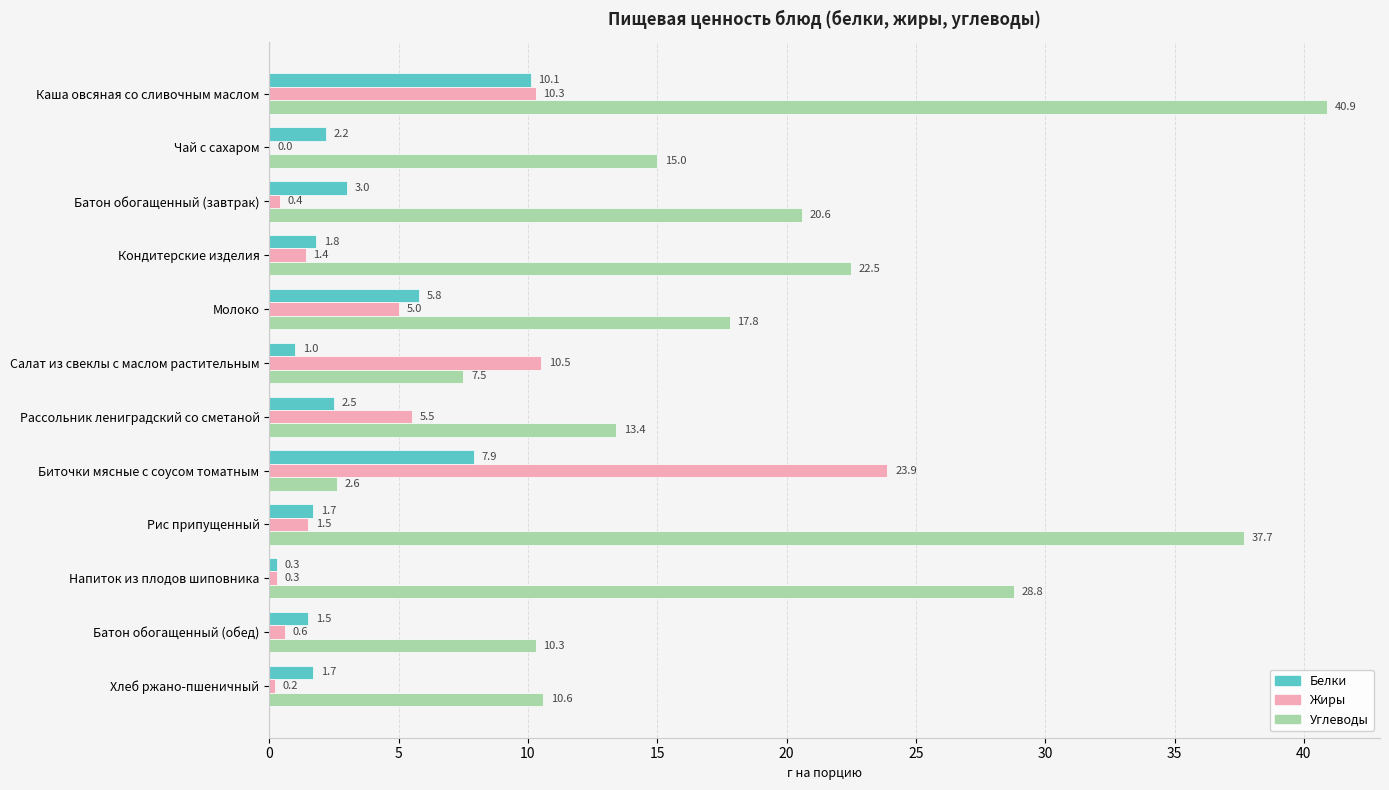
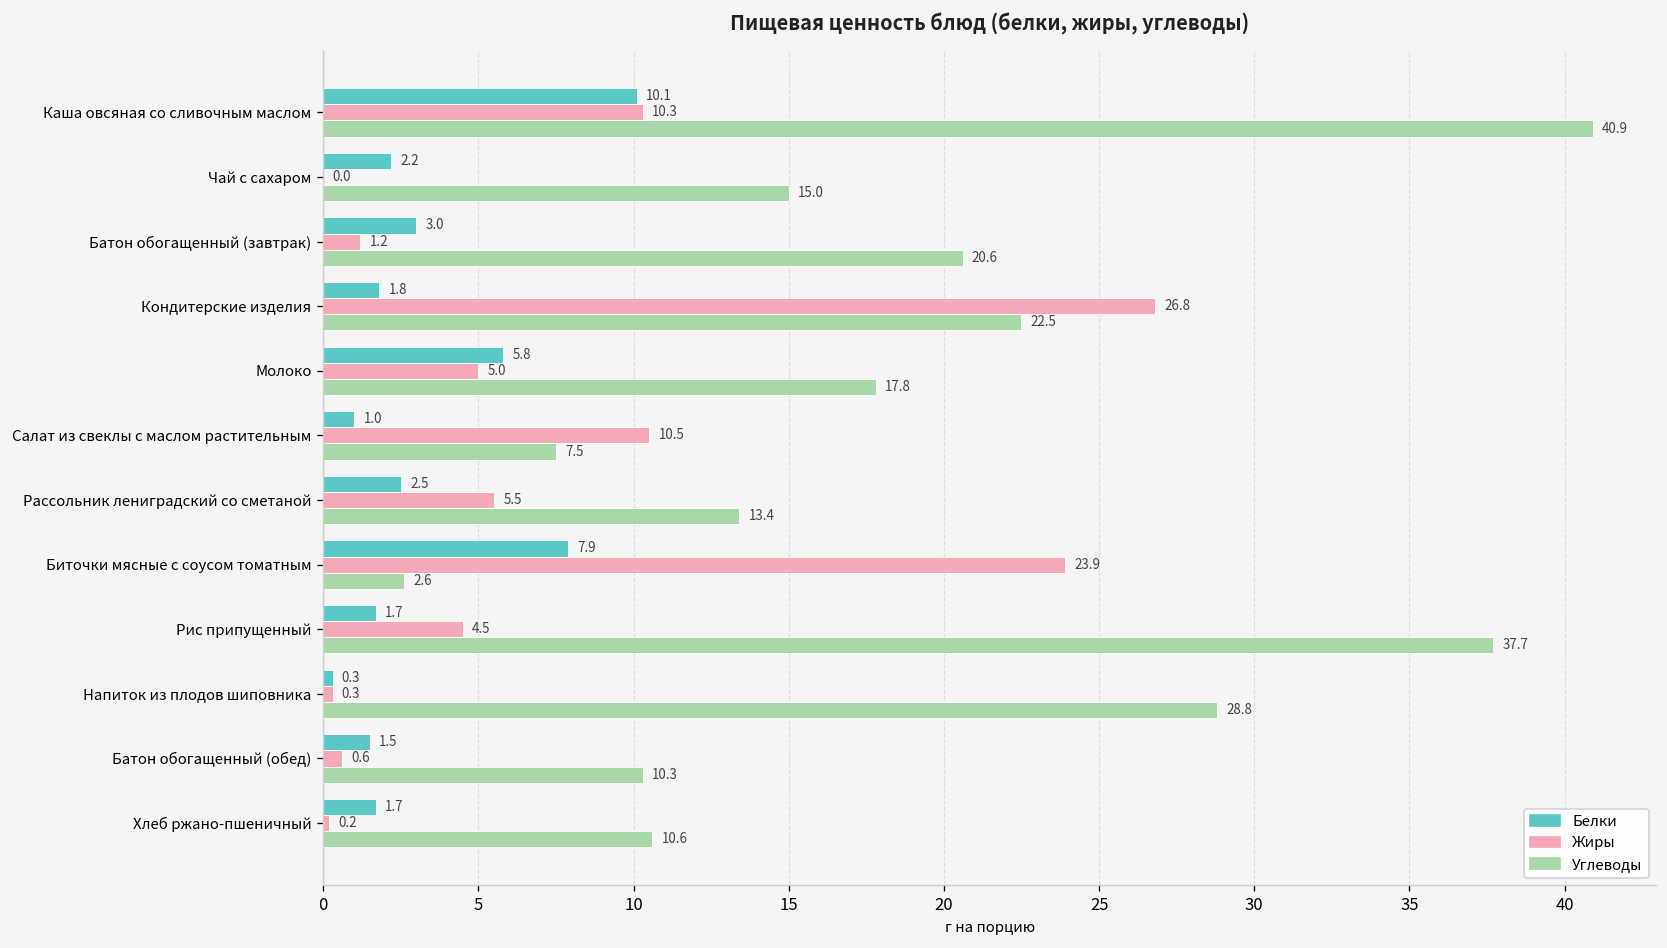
  {
    "Белки": {
      "Каша овсяная со сливочным маслом": 10.1,
      "Чай с сахаром": 2.2,
      "Батон обогащенный (завтрак)": 3.0,
      "Кондитерские изделия": 1.8,
      "Молоко": 5.8,
      "Салат из свеклы с маслом растительным": 1.0,
      "Рассольник лениградский со сметаной": 2.5,
      "Биточки мясные с соусом томатным": 7.9,
      "Рис припущенный": 1.7,
      "Напиток из плодов шиповника": 0.3,
      "Батон обогащенный (обед)": 1.5,
      "Хлеб ржано-пшеничный": 1.7
    },
    "Жиры": {
      "Каша овсяная со сливочным маслом": 10.3,
      "Чай с сахаром": 0.0,
-     "Батон обогащенный (завтрак)": 0.4,
-     "Кондитерские изделия": 1.4,
+     "Батон обогащенный (завтрак)": 1.2,
+     "Кондитерские изделия": 26.8,
      "Молоко": 5.0,
      "Салат из свеклы с маслом растительным": 10.5,
      "Рассольник лениградский со сметаной": 5.5,
      "Биточки мясные с соусом томатным": 23.9,
-     "Рис припущенный": 1.5,
+     "Рис припущенный": 4.5,
      "Напиток из плодов шиповника": 0.3,
      "Батон обогащенный (обед)": 0.6,
      "Хлеб ржано-пшеничный": 0.2
    },
    "Углеводы": {
      "Каша овсяная со сливочным маслом": 40.9,
      "Чай с сахаром": 15.0,
      "Батон обогащенный (завтрак)": 20.6,
      "Кондитерские изделия": 22.5,
      "Молоко": 17.8,
      "Салат из свеклы с маслом растительным": 7.5,
      "Рассольник лениградский со сметаной": 13.4,
      "Биточки мясные с соусом томатным": 2.6,
      "Рис припущенный": 37.7,
      "Напиток из плодов шиповника": 28.8,
      "Батон обогащенный (обед)": 10.3,
      "Хлеб ржано-пшеничный": 10.6
    }
  }
